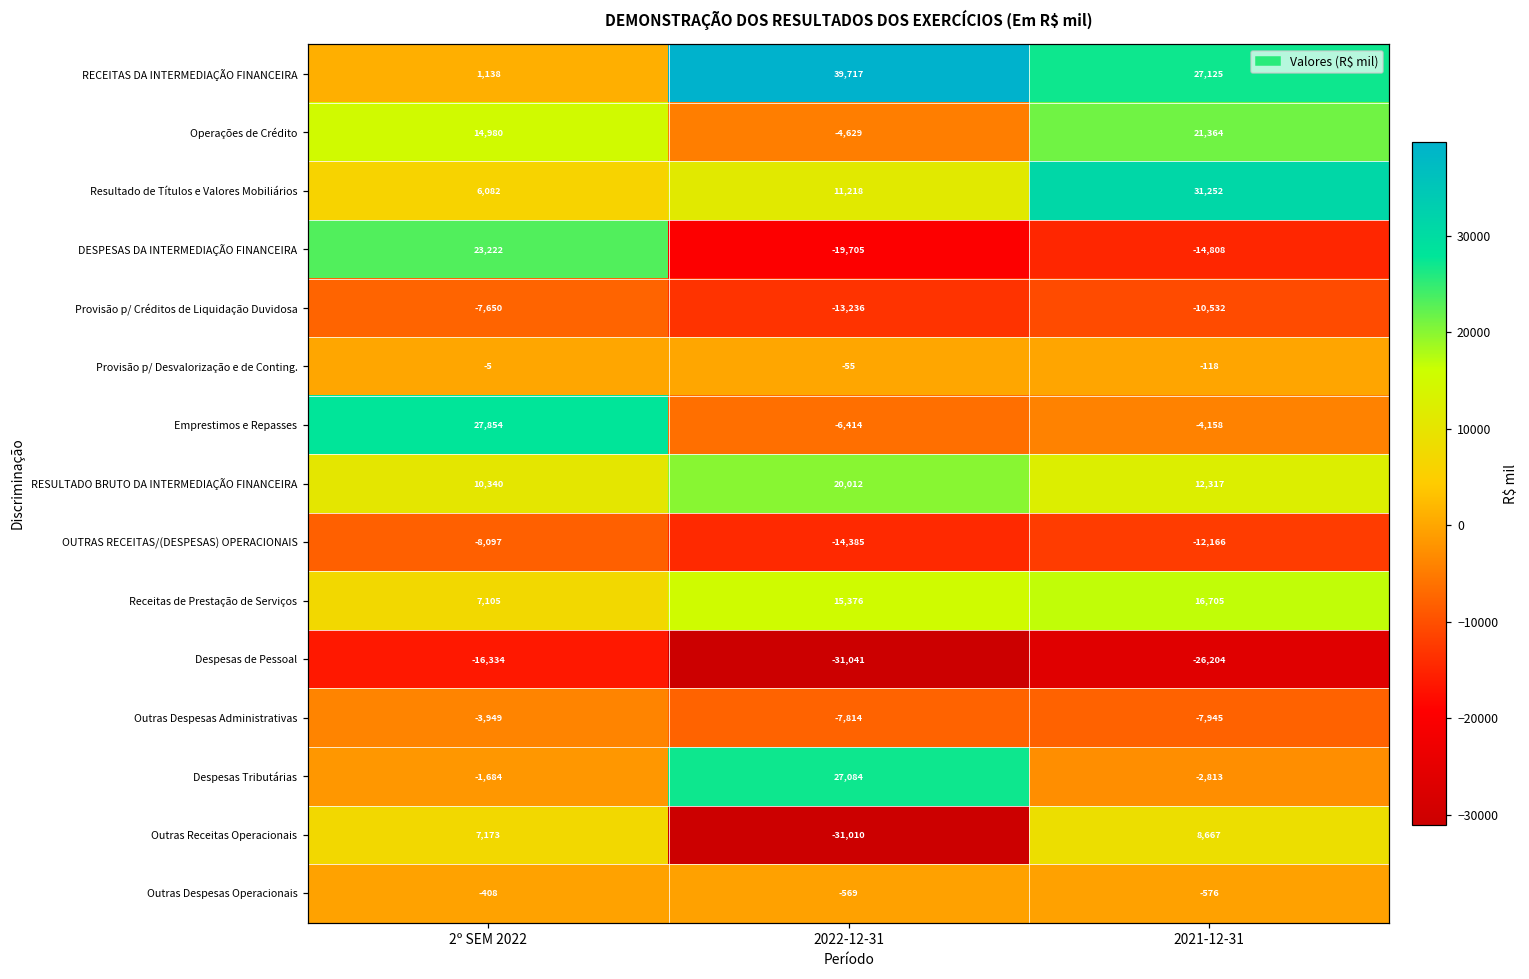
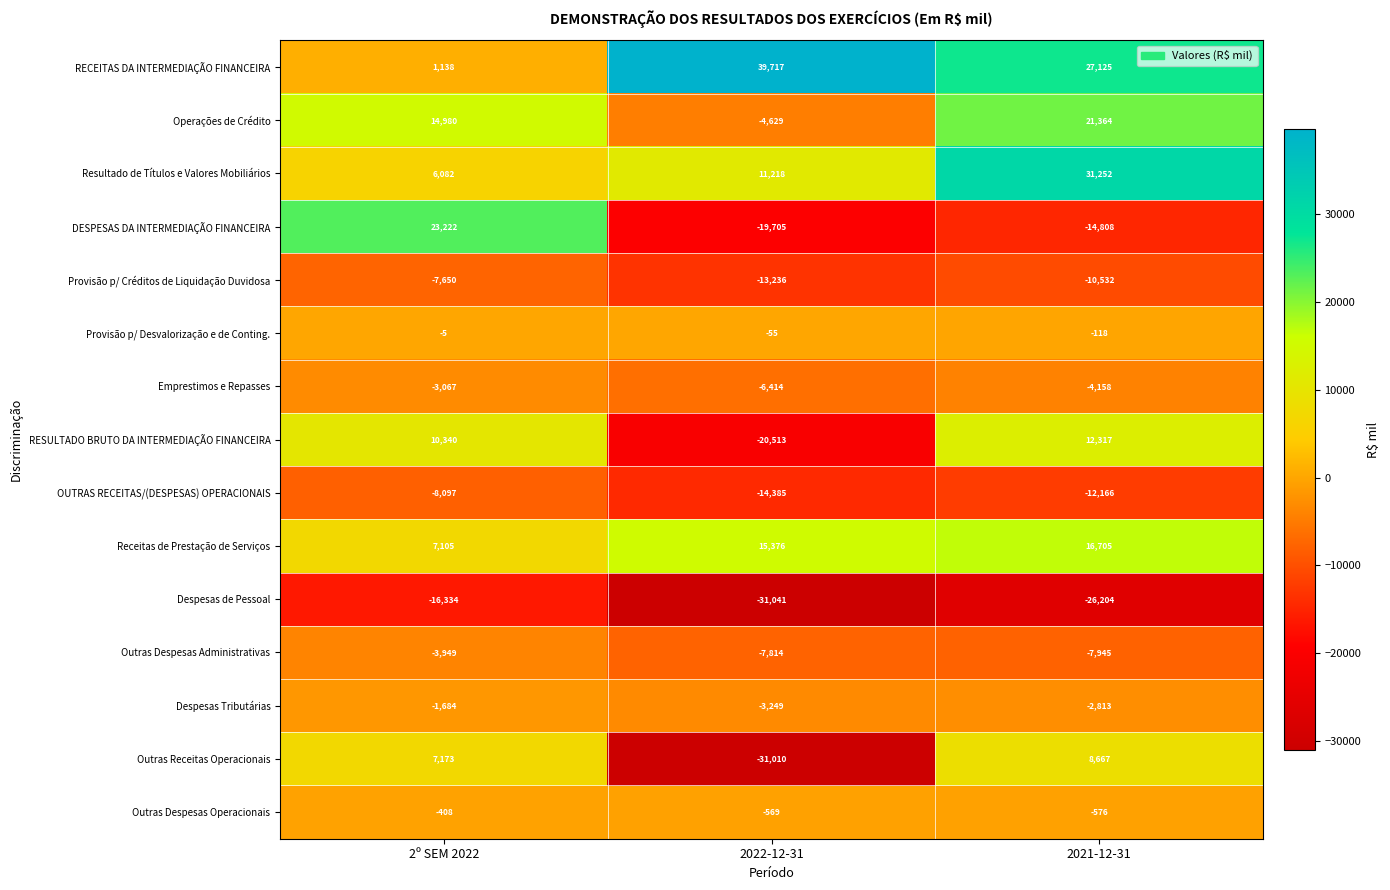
  {
    "RECEITAS DA INTERMEDIAÇÃO FINANCEIRA": {
      "2º SEM 2022": "1,138",
      "2022-12-31": "39,717",
      "2021-12-31": "27,125"
    },
    "Operações de Crédito": {
      "2º SEM 2022": "14,980",
      "2022-12-31": "-4,629",
      "2021-12-31": "21,364"
    },
    "Resultado de Títulos e Valores Mobiliários": {
      "2º SEM 2022": "6,082",
      "2022-12-31": "11,218",
      "2021-12-31": "31,252"
    },
    "DESPESAS DA INTERMEDIAÇÃO FINANCEIRA": {
      "2º SEM 2022": "23,222",
      "2022-12-31": "-19,705",
      "2021-12-31": "-14,808"
    },
    "Provisão p/ Créditos de Liquidação Duvidosa": {
      "2º SEM 2022": "-7,650",
      "2022-12-31": "-13,236",
      "2021-12-31": "-10,532"
    },
    "Provisão p/ Desvalorização e de Conting.": {
      "2º SEM 2022": "-5",
      "2022-12-31": "-55",
      "2021-12-31": "-118"
    },
    "Emprestimos e Repasses": {
-     "2º SEM 2022": "27,854",
+     "2º SEM 2022": "-3,067",
      "2022-12-31": "-6,414",
      "2021-12-31": "-4,158"
    },
    "RESULTADO BRUTO DA INTERMEDIAÇÃO FINANCEIRA": {
      "2º SEM 2022": "10,340",
-     "2022-12-31": "20,012",
+     "2022-12-31": "-20,513",
      "2021-12-31": "12,317"
    },
    "OUTRAS RECEITAS/(DESPESAS) OPERACIONAIS": {
      "2º SEM 2022": "-8,097",
      "2022-12-31": "-14,385",
      "2021-12-31": "-12,166"
    },
    "Receitas de Prestação de Serviços": {
      "2º SEM 2022": "7,105",
      "2022-12-31": "15,376",
      "2021-12-31": "16,705"
    },
    "Despesas de Pessoal": {
      "2º SEM 2022": "-16,334",
      "2022-12-31": "-31,041",
      "2021-12-31": "-26,204"
    },
    "Outras Despesas Administrativas": {
      "2º SEM 2022": "-3,949",
      "2022-12-31": "-7,814",
      "2021-12-31": "-7,945"
    },
    "Despesas Tributárias": {
      "2º SEM 2022": "-1,684",
-     "2022-12-31": "27,084",
+     "2022-12-31": "-3,249",
      "2021-12-31": "-2,813"
    },
    "Outras Receitas Operacionais": {
      "2º SEM 2022": "7,173",
      "2022-12-31": "-31,010",
      "2021-12-31": "8,667"
    },
    "Outras Despesas Operacionais": {
      "2º SEM 2022": "-408",
      "2022-12-31": "-569",
      "2021-12-31": "-576"
    }
  }
